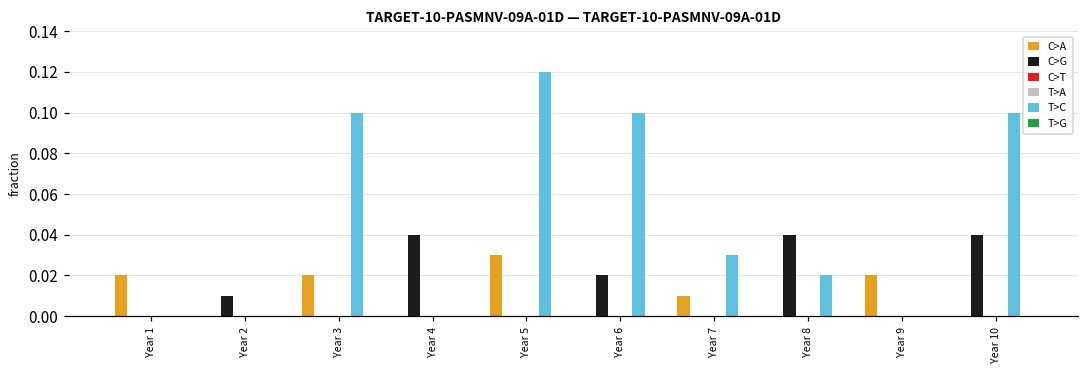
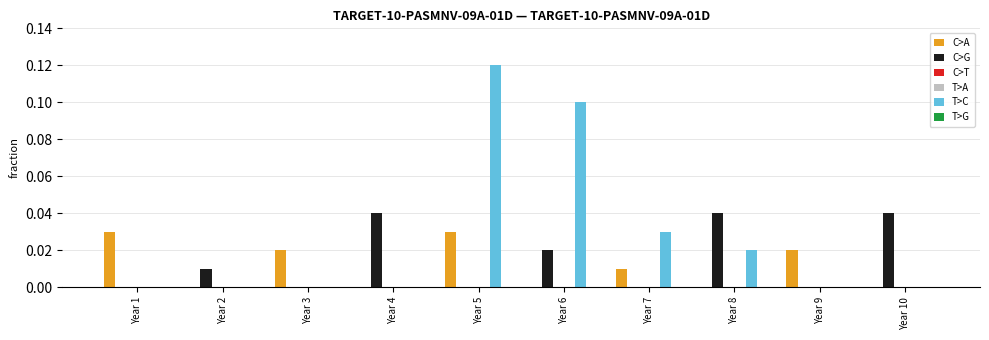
  {
    "C>A": {
-     "Year 1": 0.02,
+     "Year 1": 0.03,
      "Year 2": 0.00,
      "Year 3": 0.02,
      "Year 4": 0.00,
      "Year 5": 0.03,
      "Year 6": 0.00,
      "Year 7": 0.01,
      "Year 8": 0.00,
      "Year 9": 0.02,
      "Year 10": 0.00
    },
    "C>G": {
      "Year 1": 0.00,
      "Year 2": 0.01,
      "Year 3": 0.00,
      "Year 4": 0.04,
      "Year 5": 0.00,
      "Year 6": 0.02,
      "Year 7": 0.00,
      "Year 8": 0.04,
      "Year 9": 0.00,
      "Year 10": 0.04
    },
    "C>T": {
      "Year 1": 0.00,
      "Year 2": 0.00,
      "Year 3": 0.00,
      "Year 4": 0.00,
      "Year 5": 0.00,
      "Year 6": 0.00,
      "Year 7": 0.00,
      "Year 8": 0.00,
      "Year 9": 0.00,
      "Year 10": 0.00
    },
    "T>A": {
      "Year 1": 0.00,
      "Year 2": 0.00,
      "Year 3": 0.00,
      "Year 4": 0.00,
      "Year 5": 0.00,
      "Year 6": 0.00,
      "Year 7": 0.00,
      "Year 8": 0.00,
      "Year 9": 0.00,
      "Year 10": 0.00
    },
    "T>C": {
      "Year 1": 0.0,
      "Year 2": 0.0,
-     "Year 3": 0.1,
+     "Year 3": 0.0,
      "Year 4": 0.0,
      "Year 5": 0.120,
      "Year 6": 0.1,
      "Year 7": 0.030,
      "Year 8": 0.020,
      "Year 9": 0.0,
-     "Year 10": 0.1
+     "Year 10": 0.0
    },
    "T>G": {
      "Year 1": 0.00,
      "Year 2": 0.00,
      "Year 3": 0.00,
      "Year 4": 0.00,
      "Year 5": 0.00,
      "Year 6": 0.00,
      "Year 7": 0.00,
      "Year 8": 0.00,
      "Year 9": 0.00,
      "Year 10": 0.00
    }
  }
